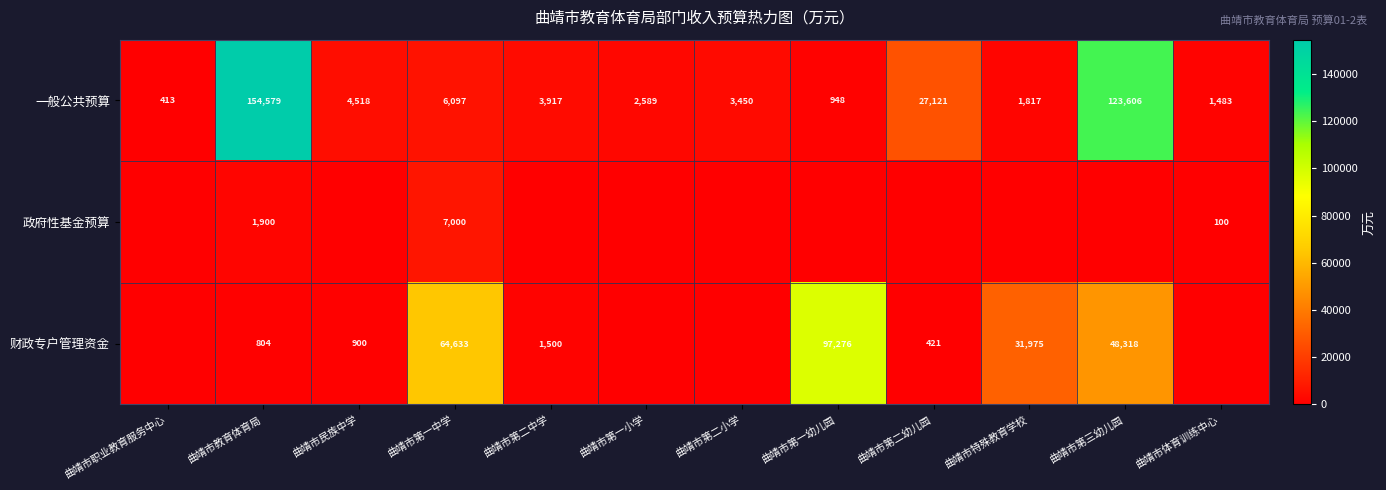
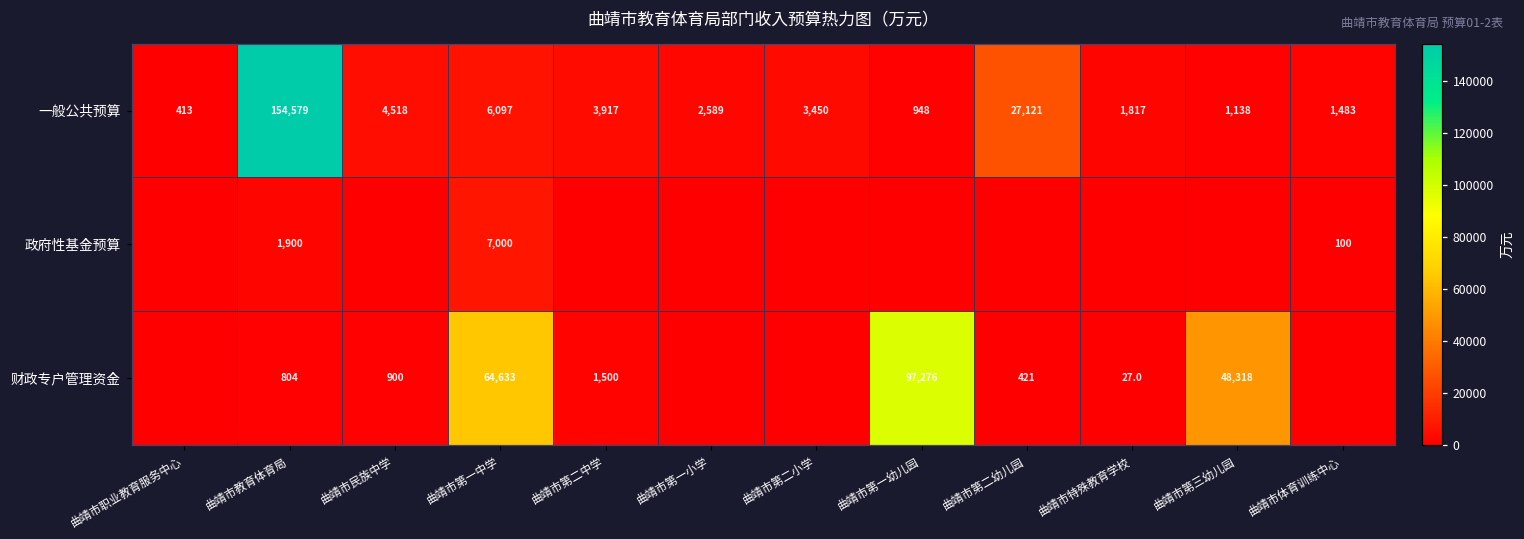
  {
    "一般公共预算": {
      "曲靖市职业教育服务中心": "413",
      "曲靖市教育体育局": "154,579",
      "曲靖市民族中学": "4,518",
      "曲靖市第一中学": "6,097",
      "曲靖市第二中学": "3,917",
      "曲靖市第一小学": "2,589",
      "曲靖市第二小学": "3,450",
      "曲靖市第一幼儿园": "948",
      "曲靖市第二幼儿园": "27,121",
      "曲靖市特殊教育学校": "1,817",
-     "曲靖市第三幼儿园": "123,606",
+     "曲靖市第三幼儿园": "1,138",
      "曲靖市体育训练中心": "1,483"
    },
    "政府性基金预算": {
      "曲靖市教育体育局": "1,900",
      "曲靖市第一中学": "7,000",
      "曲靖市体育训练中心": "100"
    },
    "财政专户管理资金": {
      "曲靖市教育体育局": "804",
      "曲靖市民族中学": "900",
      "曲靖市第一中学": "64,633",
      "曲靖市第二中学": "1,500",
      "曲靖市第一幼儿园": "97,276",
      "曲靖市第二幼儿园": "421",
-     "曲靖市特殊教育学校": "31,975",
+     "曲靖市特殊教育学校": "27.0",
      "曲靖市第三幼儿园": "48,318"
    }
  }
